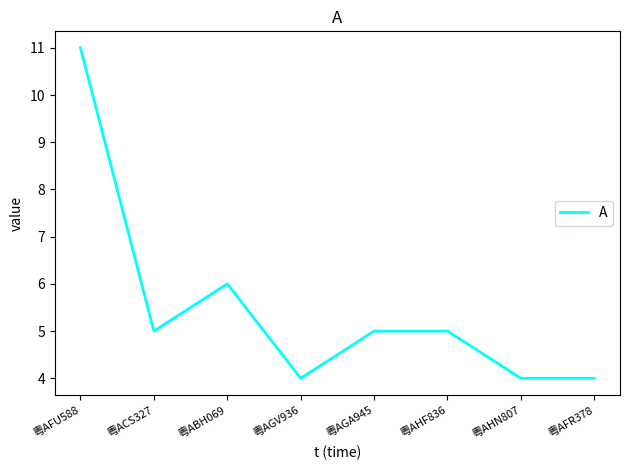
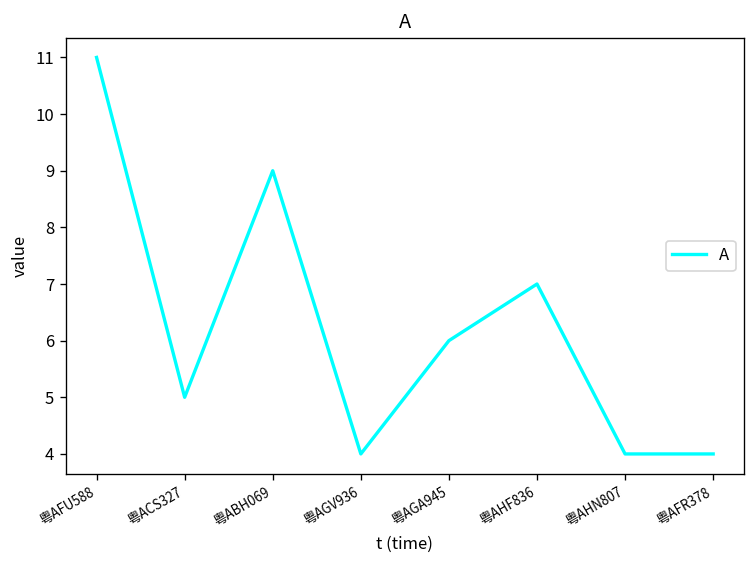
  {
    "粤AFU588": 11,
    "粤ACS327": 5,
-   "粤ABH069": 6,
+   "粤ABH069": 9,
    "粤AGV936": 4,
-   "粤AGA945": 5,
-   "粤AHF836": 5,
+   "粤AGA945": 6,
+   "粤AHF836": 7,
    "粤AHN807": 4,
    "粤AFR378": 4
  }
